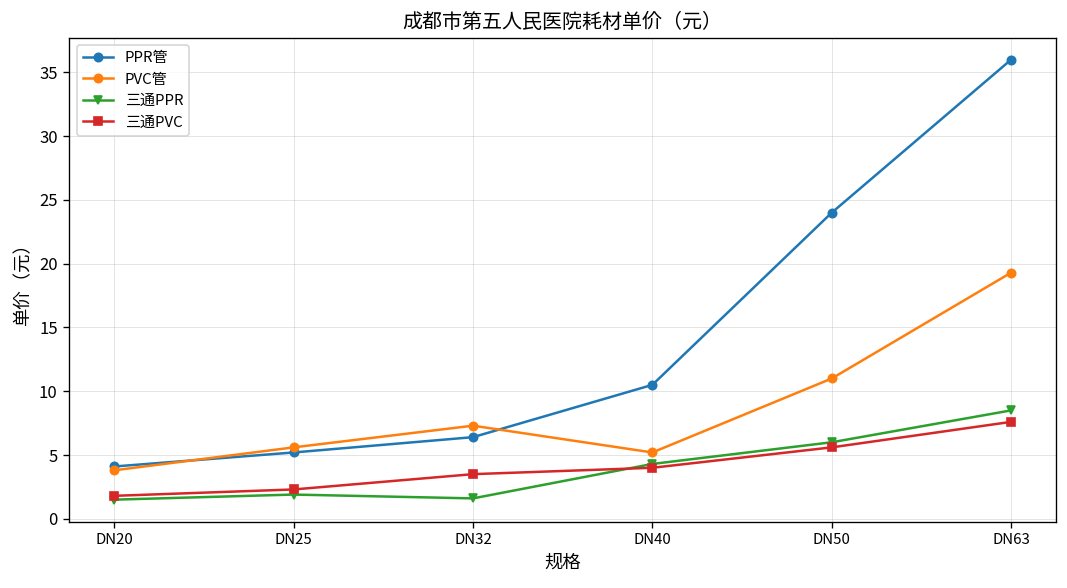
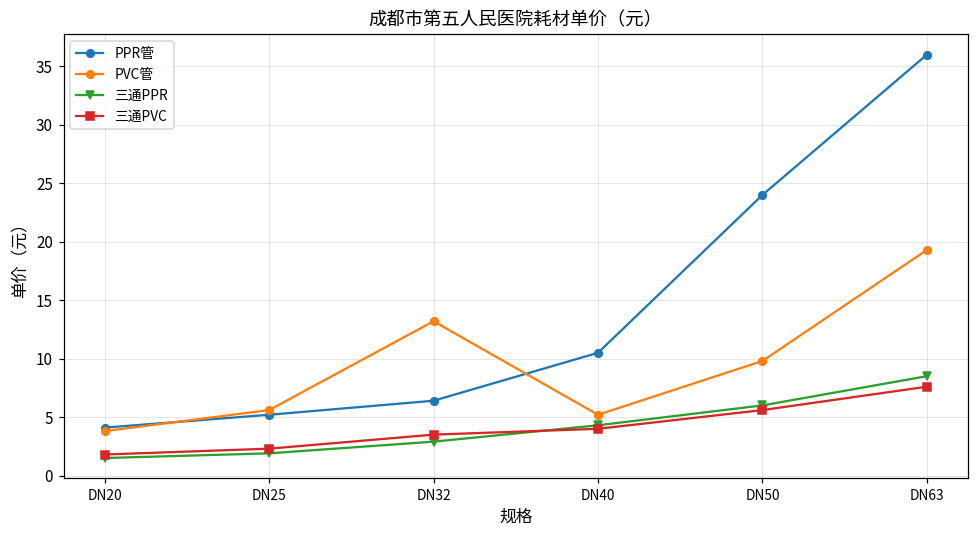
  {
    "PPR管": {
      "DN20": 4.1,
      "DN25": 5.2,
      "DN32": 6.4,
      "DN40": 10.5,
      "DN50": 24.0,
      "DN63": 36.0
    },
    "PVC管": {
      "DN20": 3.8,
      "DN25": 5.6,
-     "DN32": 7.3,
+     "DN32": 13.2,
      "DN40": 5.2,
-     "DN50": 11.0,
+     "DN50": 9.8,
      "DN63": 19.3
    },
    "三通PPR": {
      "DN20": 1.5,
      "DN25": 1.9,
-     "DN32": 1.6,
+     "DN32": 2.9,
      "DN40": 4.3,
      "DN50": 6.0,
      "DN63": 8.5
    },
    "三通PVC": {
      "DN20": 1.8,
      "DN25": 2.3,
      "DN32": 3.5,
      "DN40": 4.0,
      "DN50": 5.6,
      "DN63": 7.6
    }
  }
